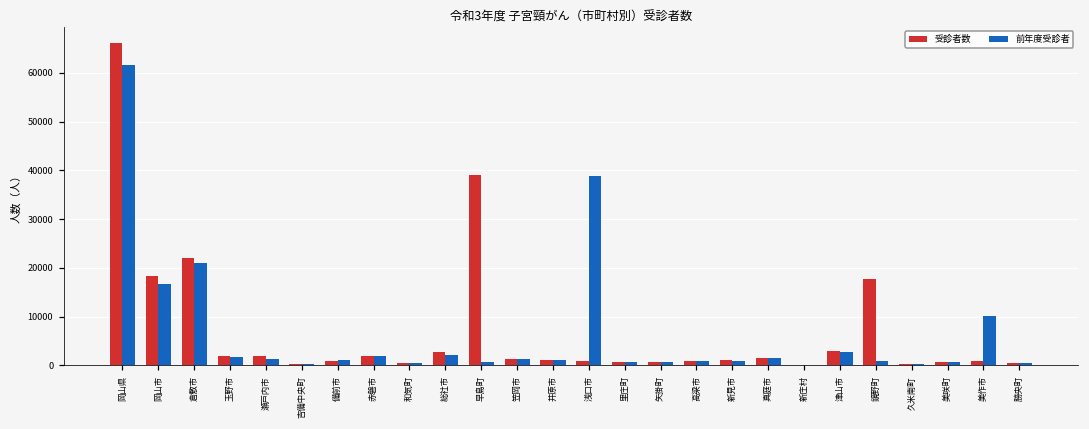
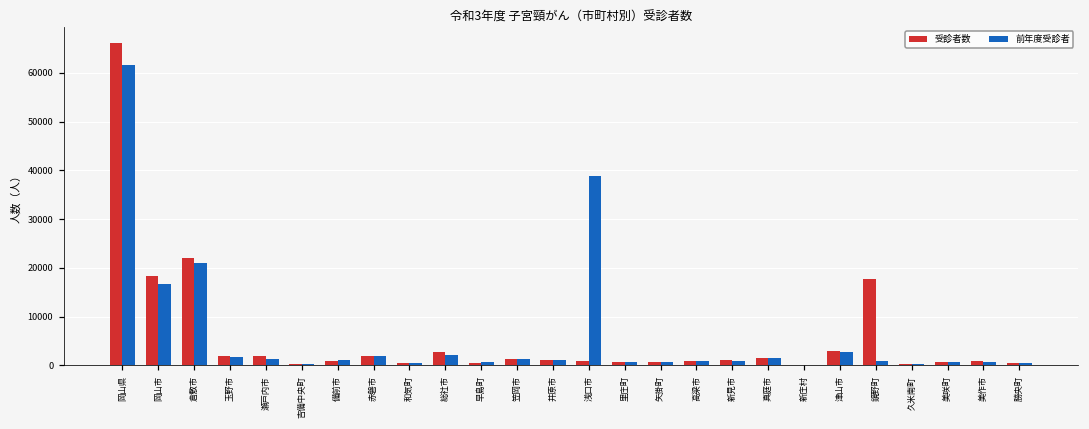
  {
    "受診者数": {
      "岡山県": 66000,
      "岡山市": 18000,
      "倉敷市": 22000,
      "玉野市": 2000,
      "瀬戸内市": 2000,
      "備前市": 1000,
      "赤磐市": 2000,
      "総社市": 3000,
-     "早島町": 39000,
+     "早島町": 1000,
      "笠岡市": 1000,
      "井原市": 1000,
      "浅口市": 1000,
      "里庄町": 1000,
      "矢掛町": 1000,
      "高梁市": 1000,
      "新見市": 1000,
      "真庭市": 2000,
      "津山市": 3000,
      "鏡野町": 18000,
      "美咲町": 1000,
      "美作市": 1000
    },
    "前年度受診者": {
      "岡山県": 62000,
      "岡山市": 17000,
      "倉敷市": 21000,
      "玉野市": 2000,
      "瀬戸内市": 1000,
      "備前市": 1000,
      "赤磐市": 2000,
      "総社市": 2000,
      "早島町": 1000,
      "笠岡市": 1000,
      "井原市": 1000,
      "浅口市": 39000,
      "里庄町": 1000,
      "矢掛町": 1000,
      "高梁市": 1000,
      "新見市": 1000,
      "真庭市": 1000,
      "津山市": 3000,
      "鏡野町": 1000,
      "美咲町": 1000,
-     "美作市": 10000
+     "美作市": 1000
    }
  }
